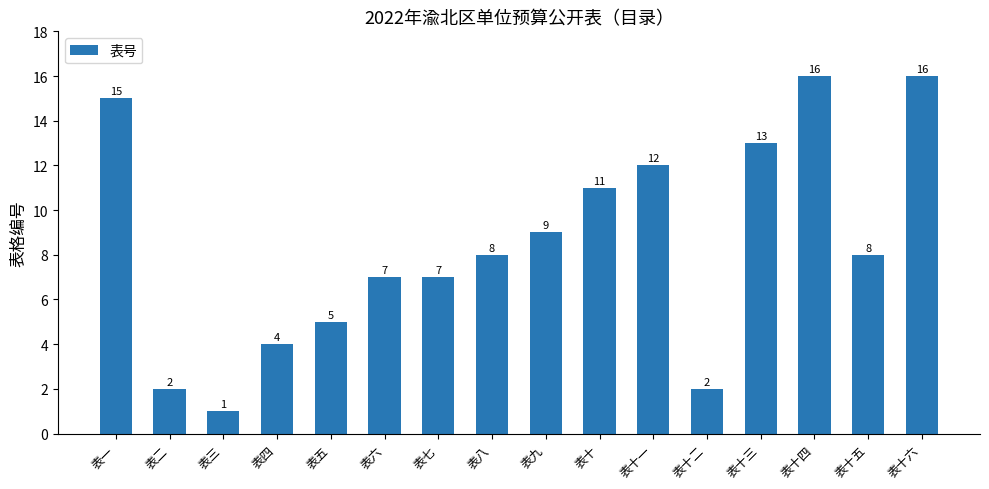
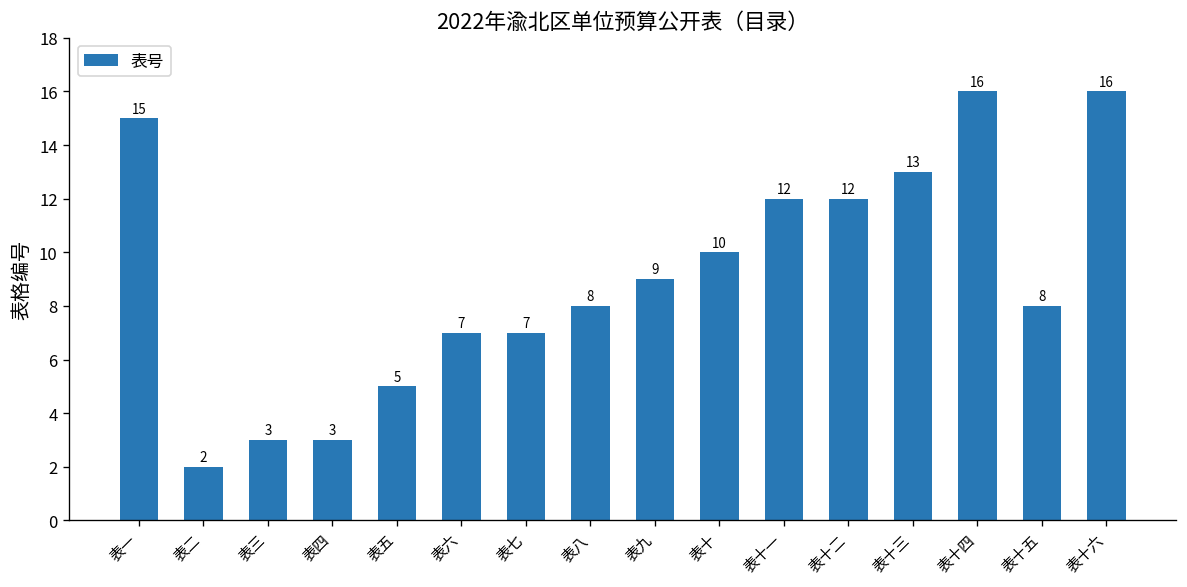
  {
    "表一": 15,
    "表二": 2,
-   "表三": 1,
-   "表四": 4,
+   "表三": 3,
+   "表四": 3,
    "表五": 5,
    "表六": 7,
    "表七": 7,
    "表八": 8,
    "表九": 9,
-   "表十": 11,
+   "表十": 10,
    "表十一": 12,
-   "表十二": 2,
+   "表十二": 12,
    "表十三": 13,
    "表十四": 16,
    "表十五": 8,
    "表十六": 16
  }
